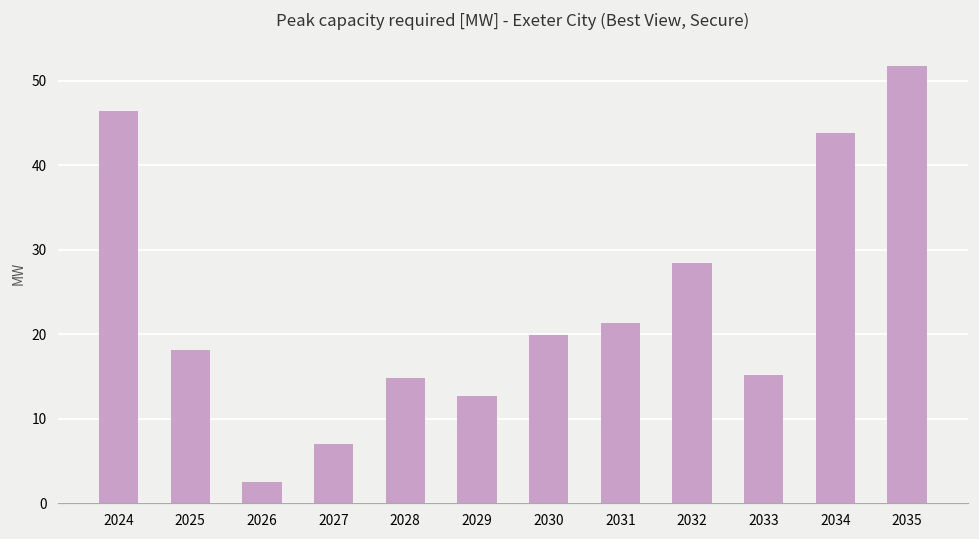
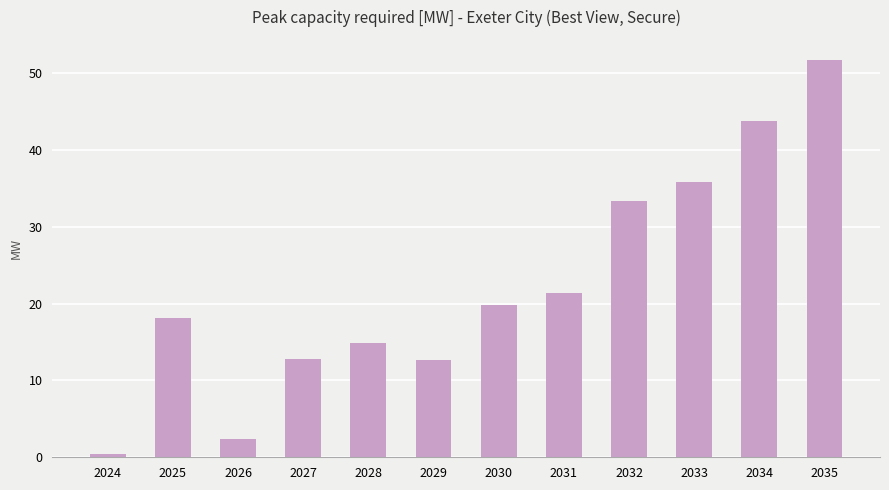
  {
-   "2024": 46,
+   "2024": 0,
    "2025": 18,
    "2026": 2,
-   "2027": 7,
+   "2027": 13,
    "2028": 15,
    "2029": 13,
    "2030": 20,
    "2031": 21,
-   "2032": 28,
-   "2033": 15,
+   "2032": 33,
+   "2033": 36,
    "2034": 44,
    "2035": 52
  }
